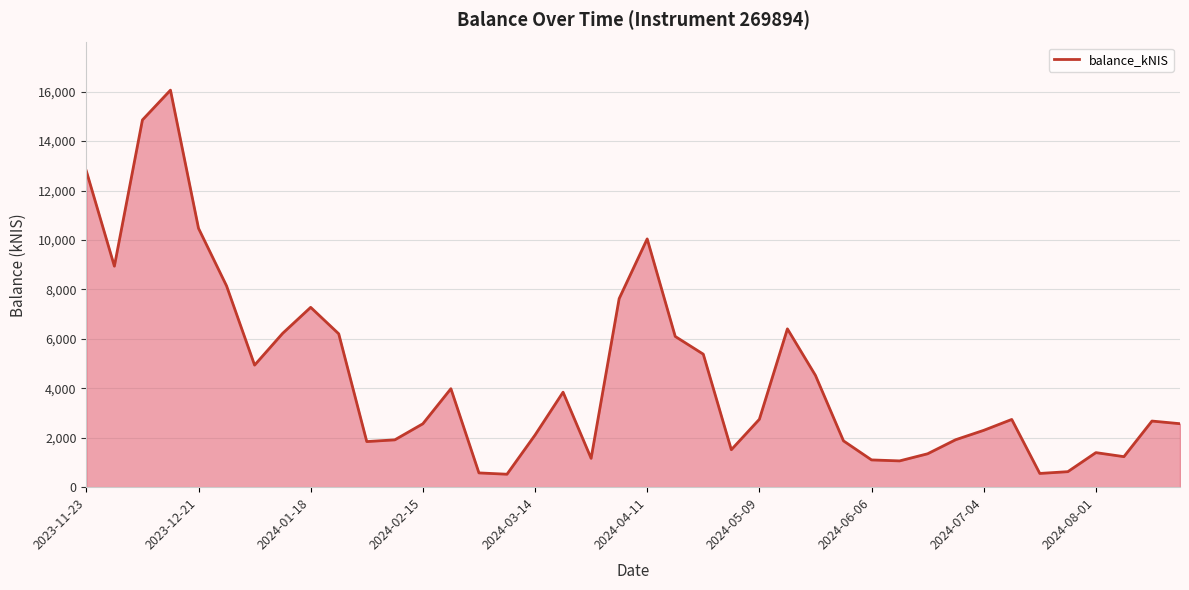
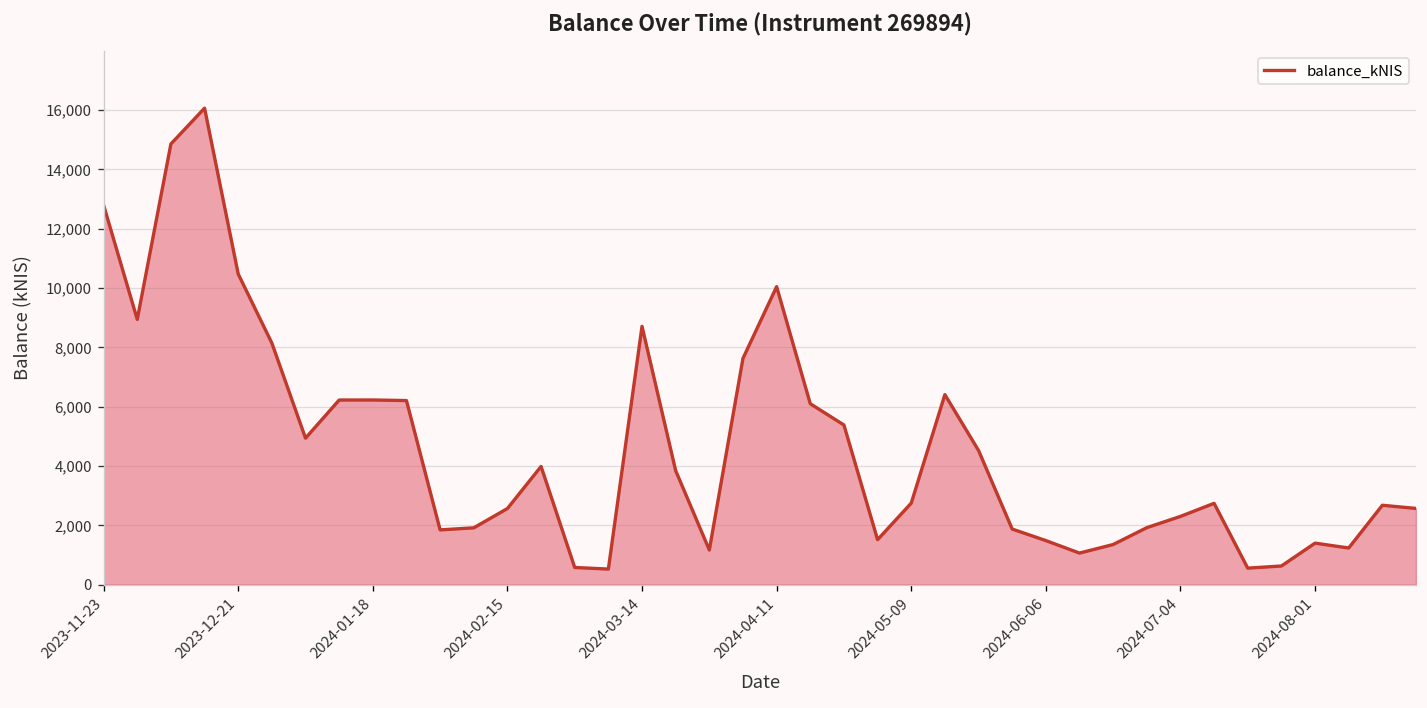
  {
    "2023-11-23": "12,800",
    "2023-12-21": "10,500",
-   "2024-01-18": "7,300",
+   "2024-01-18": "6,200",
    "2024-02-15": "2,600",
-   "2024-03-14": "2,100",
+   "2024-03-14": "8,700",
    "2024-04-11": "10,000",
    "2024-05-09": "2,700",
-   "2024-06-06": "1,100",
+   "2024-06-06": "1,500",
    "2024-07-04": "2,300",
    "2024-08-01": "1,400"
  }
